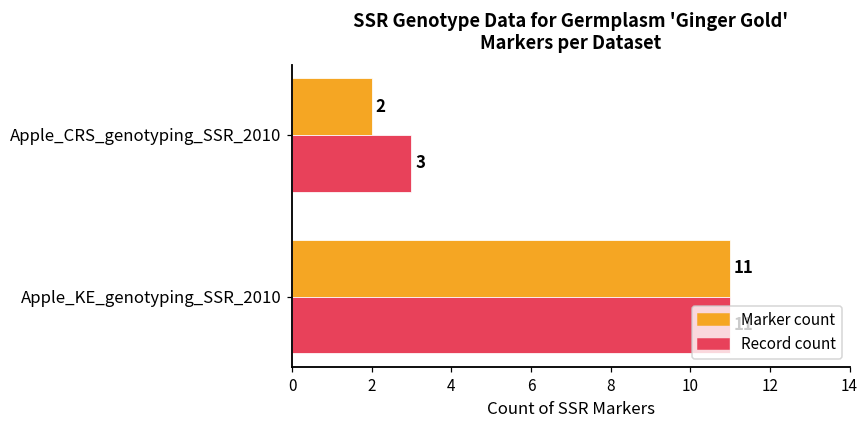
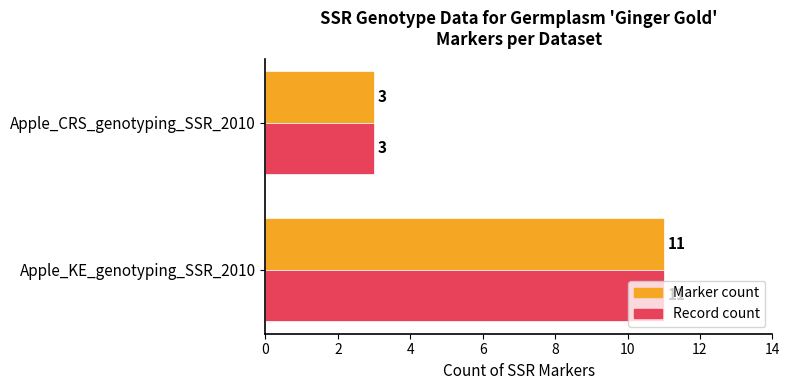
  {
    "Marker count": {
-     "Apple_CRS_genotyping_SSR_2010": 2,
+     "Apple_CRS_genotyping_SSR_2010": 3,
      "Apple_KE_genotyping_SSR_2010": 11
    },
    "Record count": {
      "Apple_CRS_genotyping_SSR_2010": 3
    }
  }
